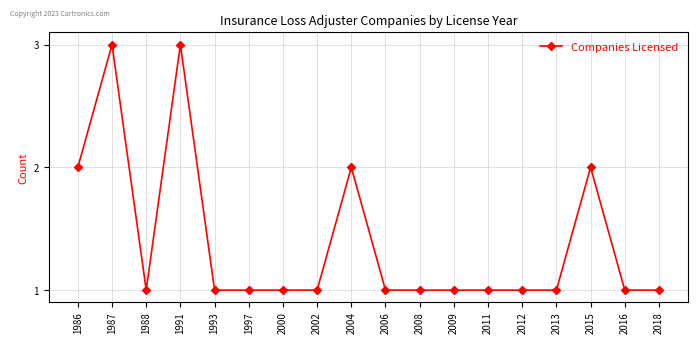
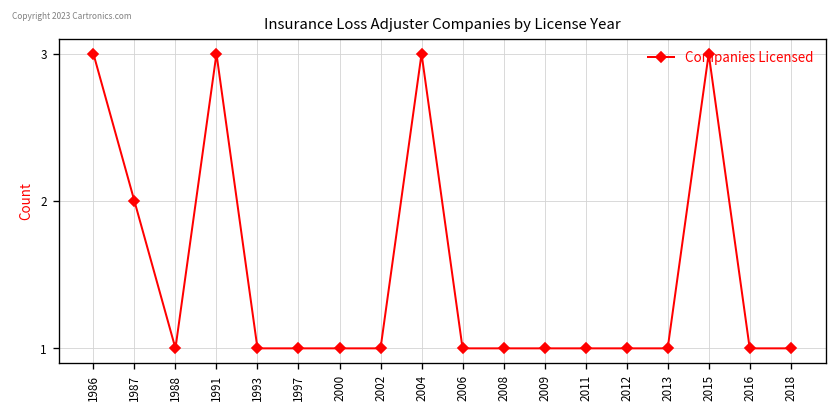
  {
-   "1986": 2,
-   "1987": 3,
+   "1986": 3,
+   "1987": 2,
    "1988": 1,
    "1991": 3,
    "1993": 1,
    "1997": 1,
    "2000": 1,
    "2002": 1,
-   "2004": 2,
+   "2004": 3,
    "2006": 1,
    "2008": 1,
    "2009": 1,
    "2011": 1,
    "2012": 1,
    "2013": 1,
-   "2015": 2,
+   "2015": 3,
    "2016": 1,
    "2018": 1
  }
